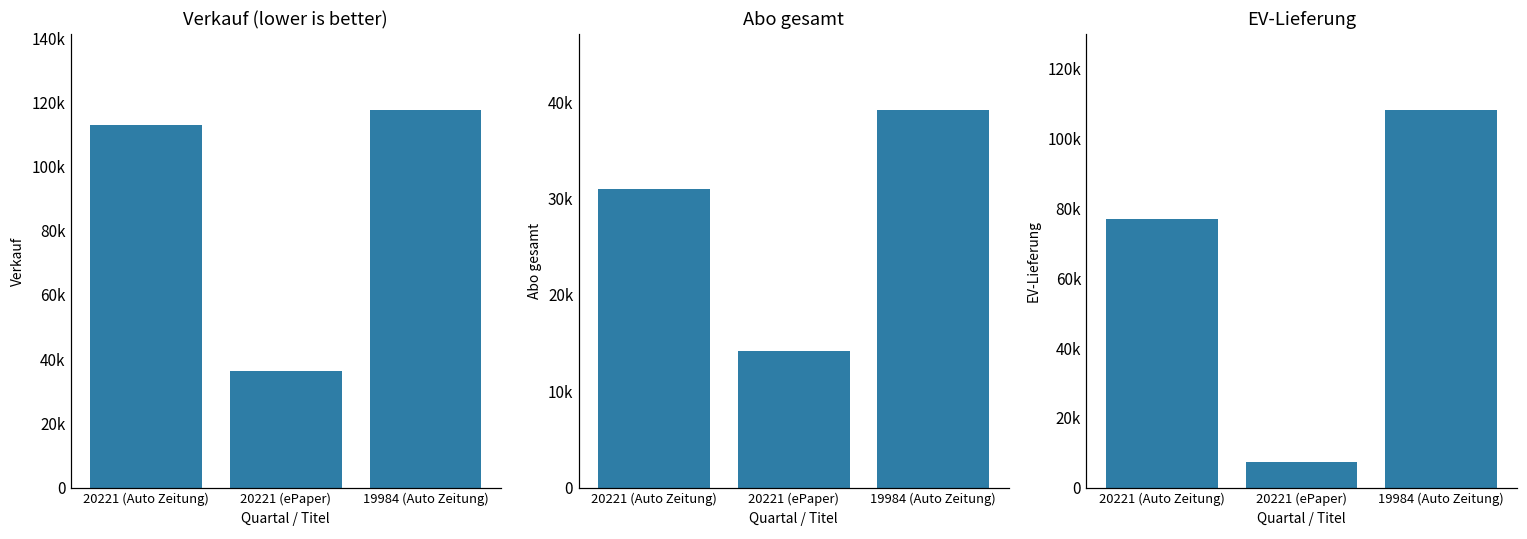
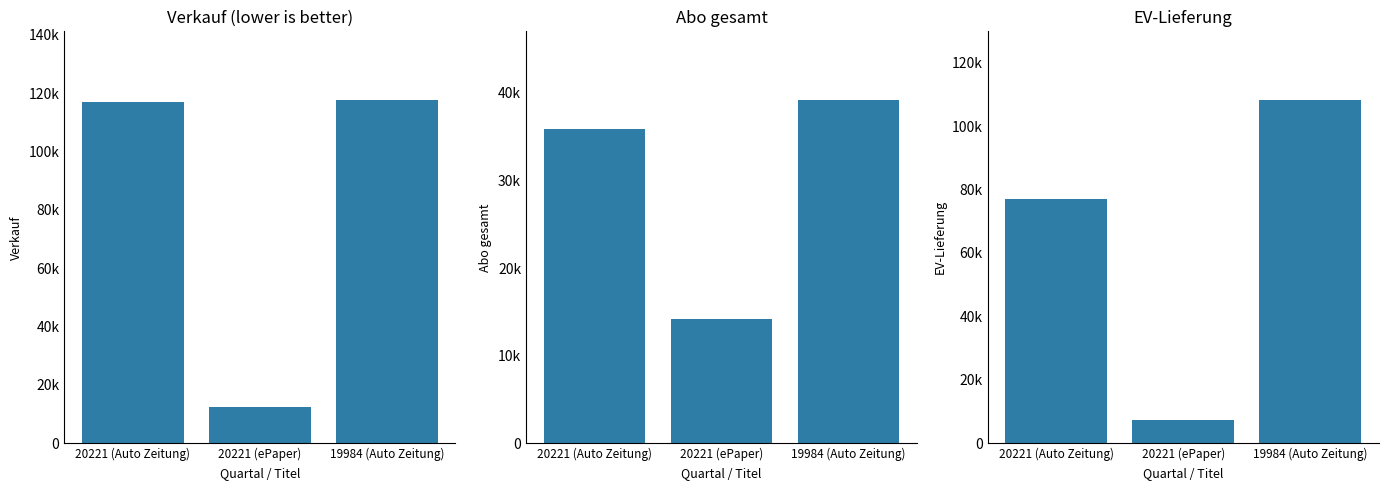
  {
    "Verkauf (lower is better)": {
-     "20221 (Auto Zeitung)": 113000,
-     "20221 (ePaper)": 36000,
+     "20221 (Auto Zeitung)": 117000,
+     "20221 (ePaper)": 12000,
      "19984 (Auto Zeitung)": 118000
    },
    "Abo gesamt": {
-     "20221 (Auto Zeitung)": 31000,
+     "20221 (Auto Zeitung)": 36000,
      "20221 (ePaper)": 14000,
      "19984 (Auto Zeitung)": 39000
    },
    "EV-Lieferung": {
      "20221 (Auto Zeitung)": 77000,
      "20221 (ePaper)": 7000,
      "19984 (Auto Zeitung)": 108000
    }
  }
